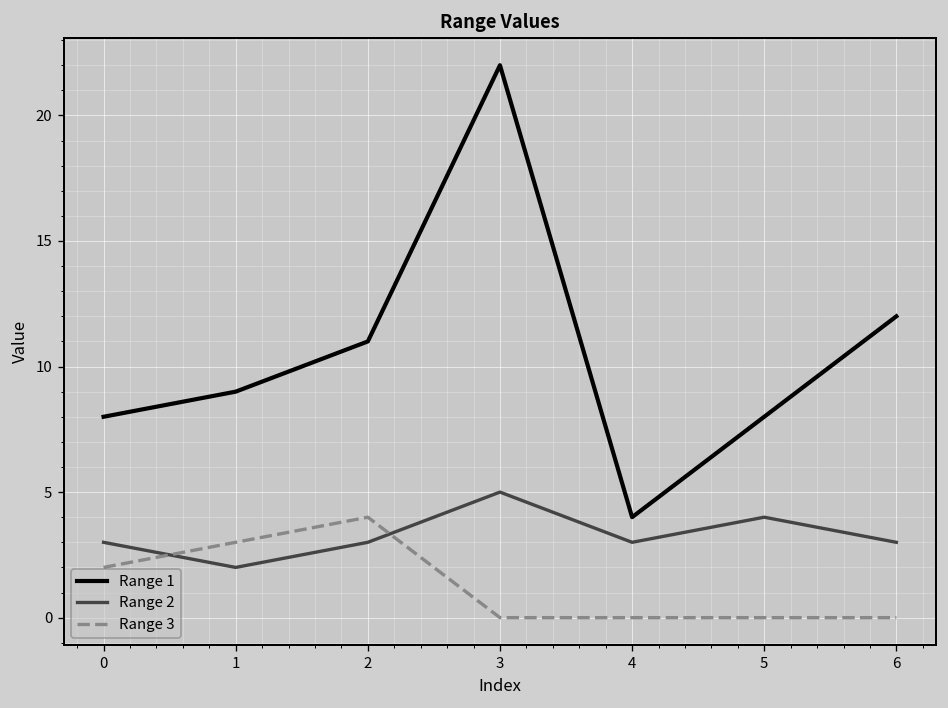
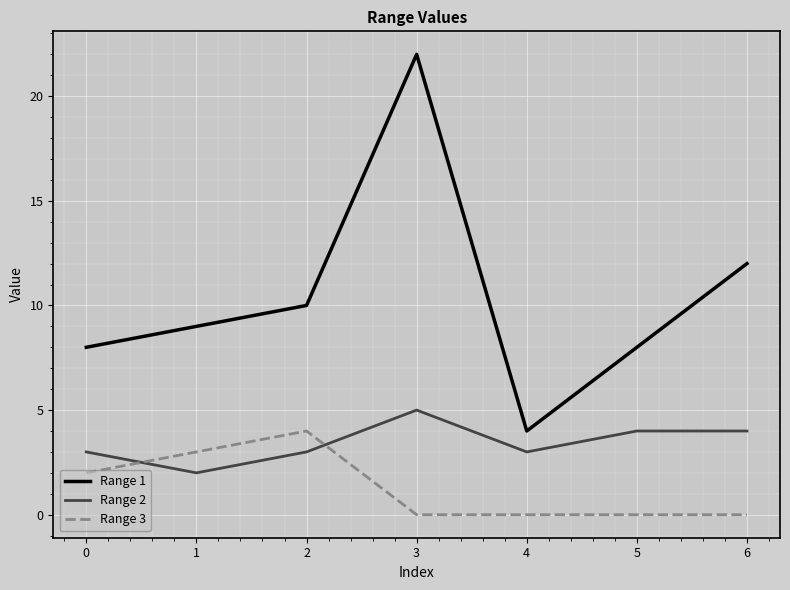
  {
    "Range 1": {
      "0": 8,
      "1": 9,
-     "2": 11,
+     "2": 10,
      "3": 22,
      "4": 4,
      "5": 8,
      "6": 12
    },
    "Range 2": {
      "0": 3,
      "1": 2,
      "2": 3,
      "3": 5,
      "4": 3,
      "5": 4,
-     "6": 3
+     "6": 4
    },
    "Range 3": {
      "1": 3,
      "2": 4,
      "3": 0,
      "4": 0,
      "5": 0,
      "6": 0
    }
  }
